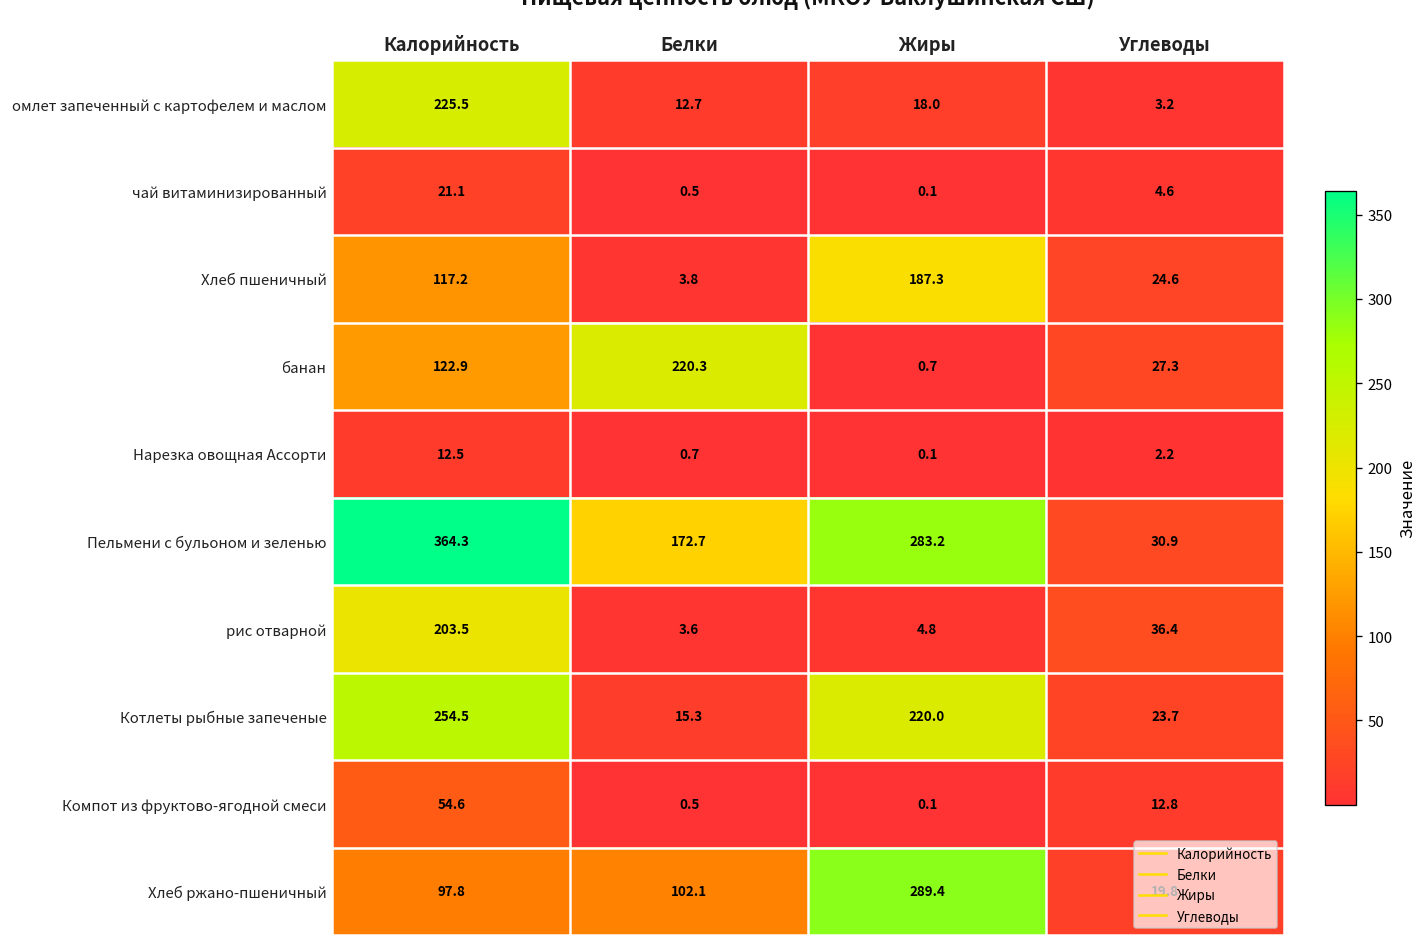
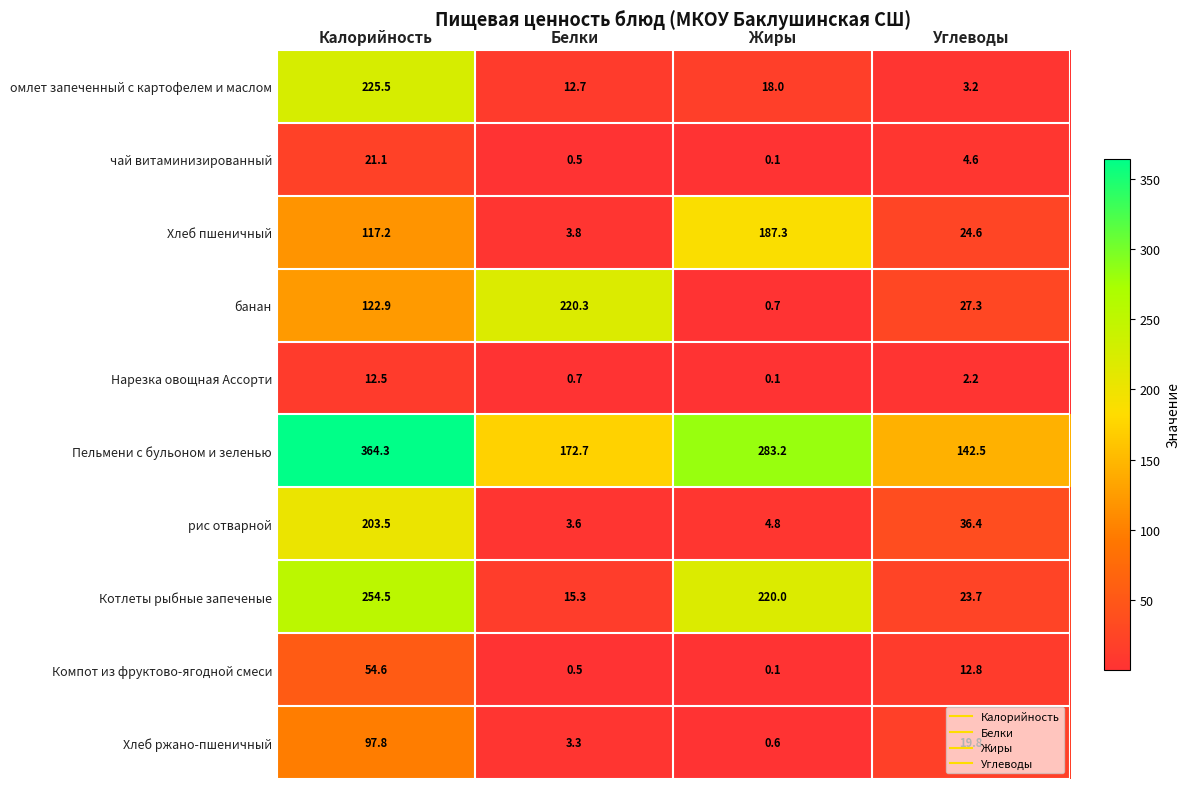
  {
    "омлет запеченный с картофелем и маслом": {
      "Калорийность": 225.5,
      "Белки": 12.7,
      "Жиры": 18.0,
      "Углеводы": 3.2
    },
    "чай витаминизированный": {
      "Калорийность": 21.1,
      "Белки": 0.5,
      "Жиры": 0.1,
      "Углеводы": 4.6
    },
    "Хлеб пшеничный": {
      "Калорийность": 117.2,
      "Белки": 3.8,
      "Жиры": 187.3,
      "Углеводы": 24.6
    },
    "банан": {
      "Калорийность": 122.9,
      "Белки": 220.3,
      "Жиры": 0.7,
      "Углеводы": 27.3
    },
    "Нарезка овощная Ассорти": {
      "Калорийность": 12.5,
      "Белки": 0.7,
      "Жиры": 0.1,
      "Углеводы": 2.2
    },
    "Пельмени с бульоном и зеленью": {
      "Калорийность": 364.3,
      "Белки": 172.7,
      "Жиры": 283.2,
-     "Углеводы": 30.9
+     "Углеводы": 142.5
    },
    "рис отварной": {
      "Калорийность": 203.5,
      "Белки": 3.6,
      "Жиры": 4.8,
      "Углеводы": 36.4
    },
    "Котлеты рыбные запеченые": {
      "Калорийность": 254.5,
      "Белки": 15.3,
      "Жиры": 220.0,
      "Углеводы": 23.7
    },
    "Компот из фруктово-ягодной смеси": {
      "Калорийность": 54.6,
      "Белки": 0.5,
      "Жиры": 0.1,
      "Углеводы": 12.8
    },
    "Хлеб ржано-пшеничный": {
      "Калорийность": 97.8,
-     "Белки": 102.1,
-     "Жиры": 289.4
+     "Белки": 3.3,
+     "Жиры": 0.6
    }
  }
